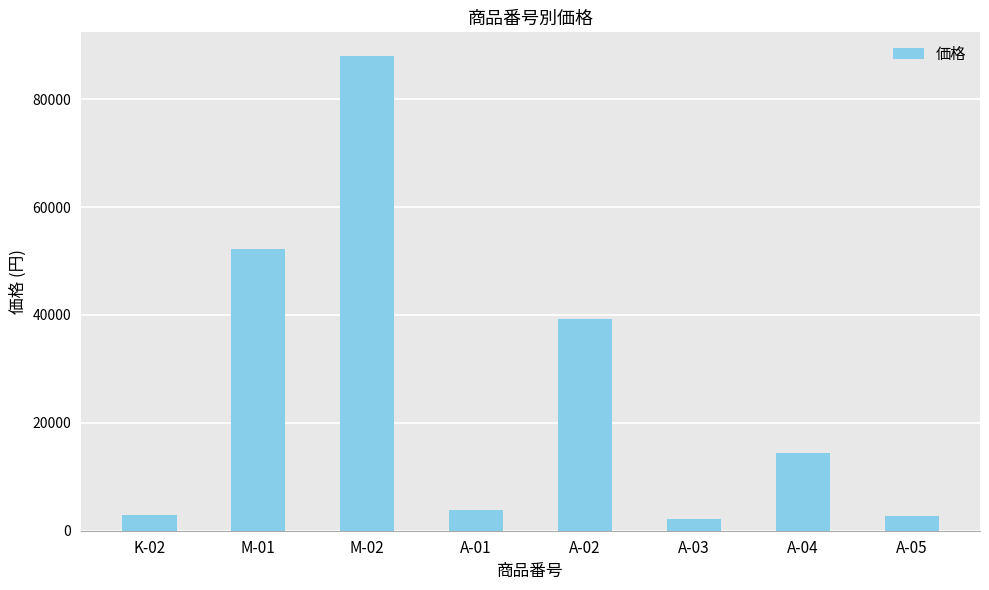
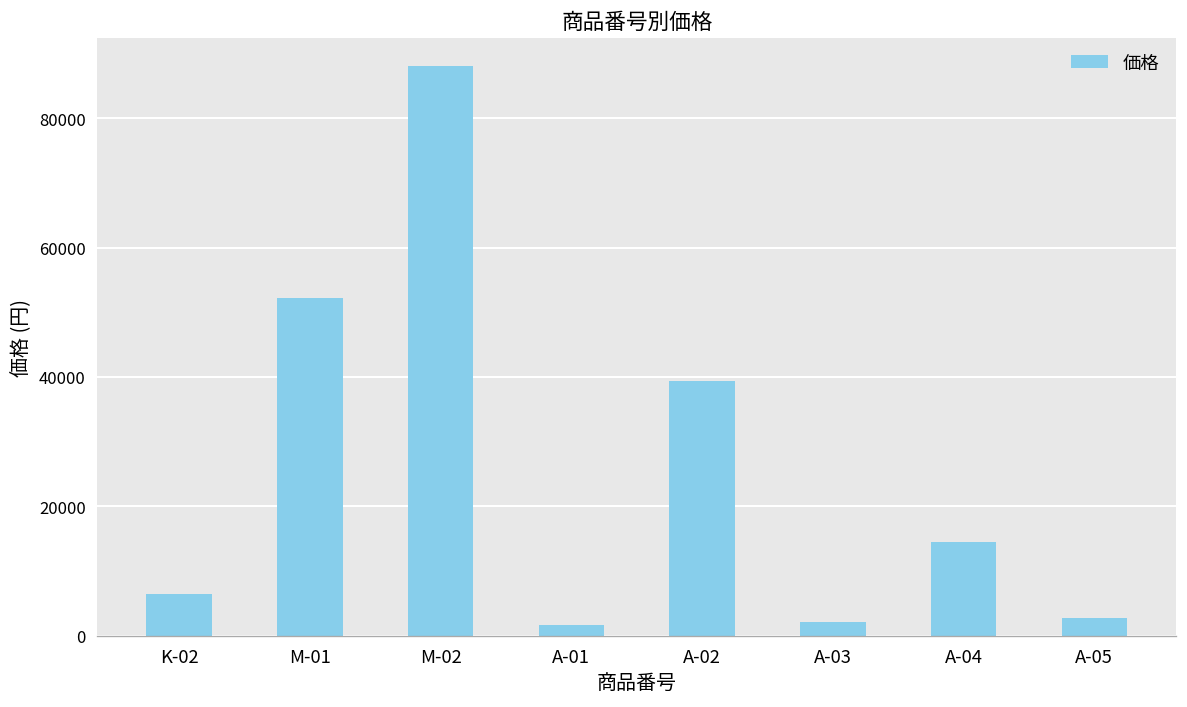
  {
-   "K-02": 3000,
+   "K-02": 7000,
    "M-01": 52000,
    "M-02": 88000,
-   "A-01": 4000,
+   "A-01": 2000,
    "A-02": 39000,
    "A-03": 2000,
    "A-04": 15000,
    "A-05": 3000
  }
